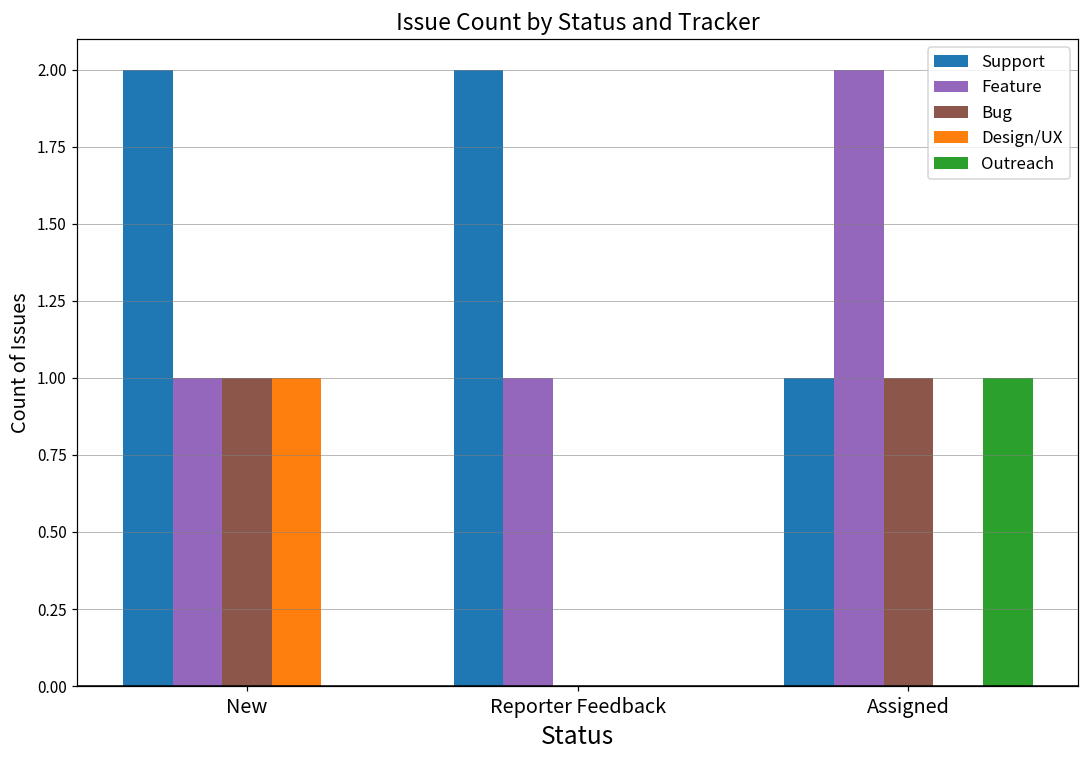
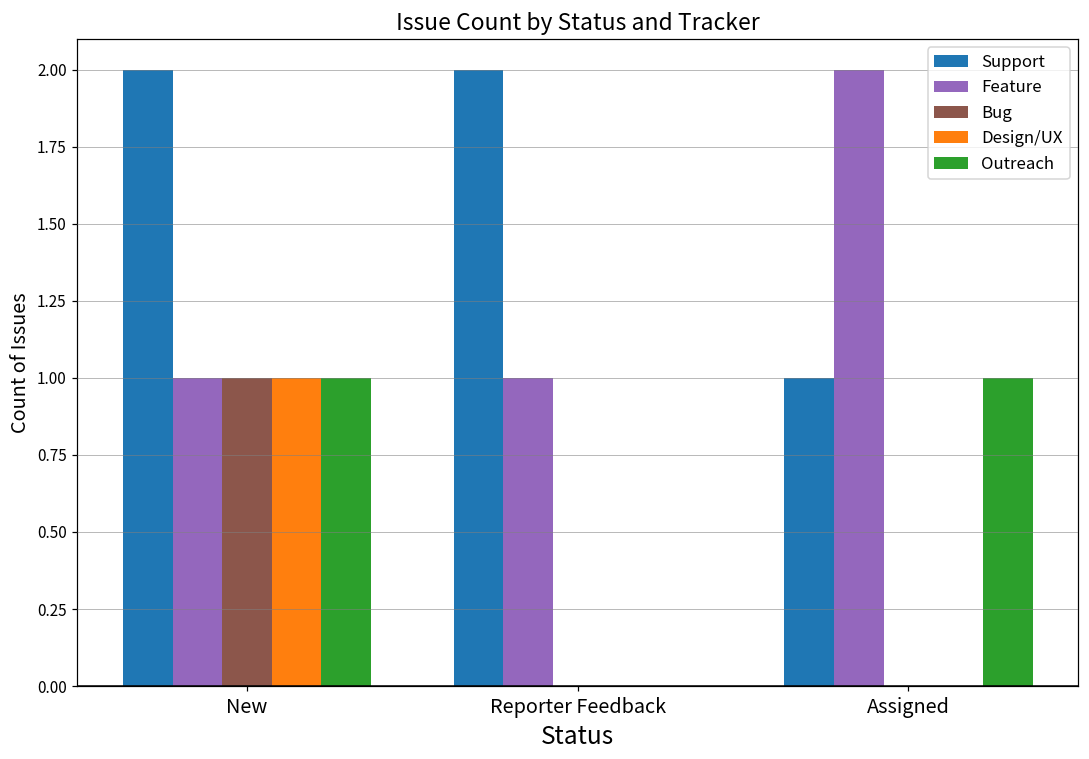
  {
    "Support": {
      "New": 2,
      "Reporter Feedback": 2,
      "Assigned": 1
    },
    "Feature": {
      "New": 1,
      "Reporter Feedback": 1,
      "Assigned": 2
    },
    "Bug": {
      "New": 1,
      "Reporter Feedback": 0,
-     "Assigned": 1
+     "Assigned": 0
    },
    "Design/UX": {
      "New": 1,
      "Reporter Feedback": 0,
      "Assigned": 0
    },
    "Outreach": {
-     "New": 0,
+     "New": 1,
      "Reporter Feedback": 0,
      "Assigned": 1
    }
  }
